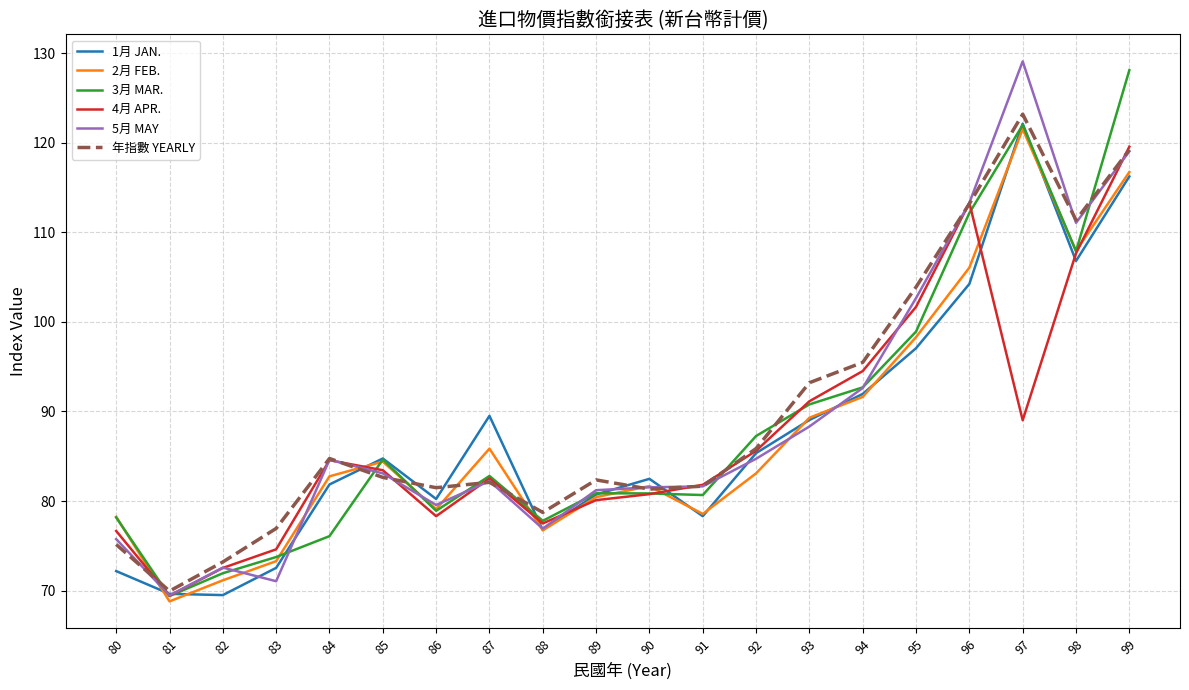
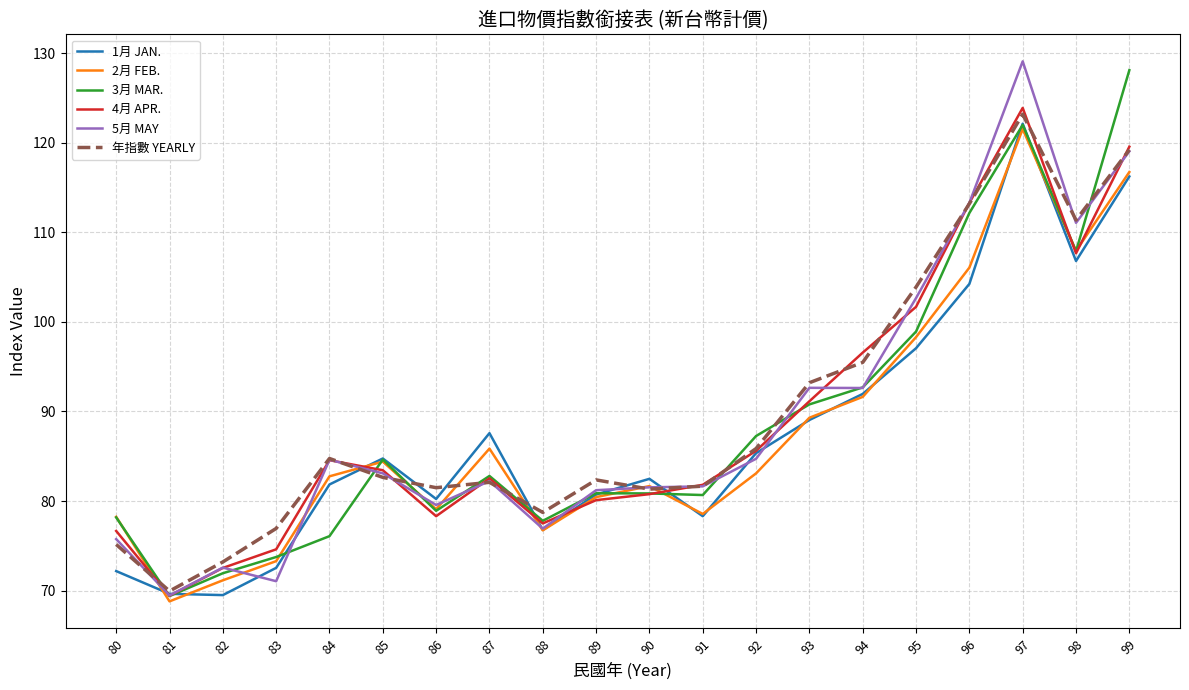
  {
    "1月 JAN.": {
      "80": 72,
      "82": 70,
      "83": 73,
      "84": 82,
      "86": 80,
-     "87": 90,
+     "87": 88,
      "90": 82,
      "94": 92,
      "95": 97,
      "96": 104,
      "98": 107,
      "99": 116
    },
    "2月 FEB.": {
      "81": 69,
      "82": 71,
      "83": 73,
      "84": 83,
      "87": 86,
      "89": 80,
      "92": 83,
      "94": 92,
      "95": 98,
      "96": 106,
      "97": 122,
      "99": 117
    },
    "3月 MAR.": {
      "82": 72,
      "83": 74,
      "84": 76,
      "88": 78,
      "91": 81,
      "92": 87,
      "93": 91,
      "95": 99,
      "96": 112,
      "99": 128
    },
    "4月 APR.": {
      "80": 77,
      "83": 75,
      "85": 83,
      "86": 78,
      "88": 78,
      "89": 80,
      "93": 91,
-     "94": 95,
+     "94": 97,
      "95": 102,
-     "97": 89,
+     "97": 124,
      "99": 120
    },
    "5月 MAY": {
      "80": 76,
      "83": 71,
      "85": 83,
      "86": 80,
      "89": 81,
      "92": 85,
-     "93": 88,
+     "93": 93,
      "95": 103,
      "97": 129,
      "98": 111
    },
    "年指數 YEARLY": {
      "80": 75,
      "81": 70,
      "82": 73,
      "83": 77,
      "85": 83,
      "86": 81,
      "88": 79,
      "89": 82,
      "93": 93,
      "94": 95,
      "95": 104,
      "97": 123,
      "98": 111
    }
  }
